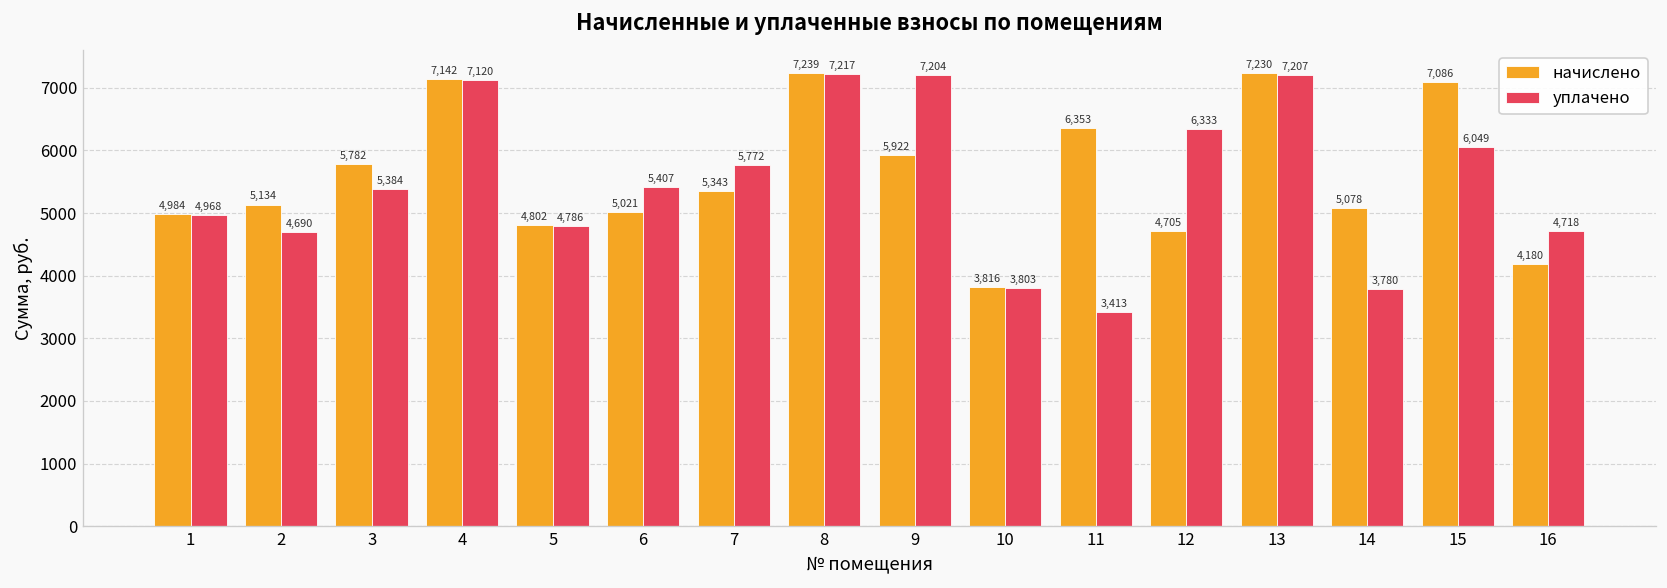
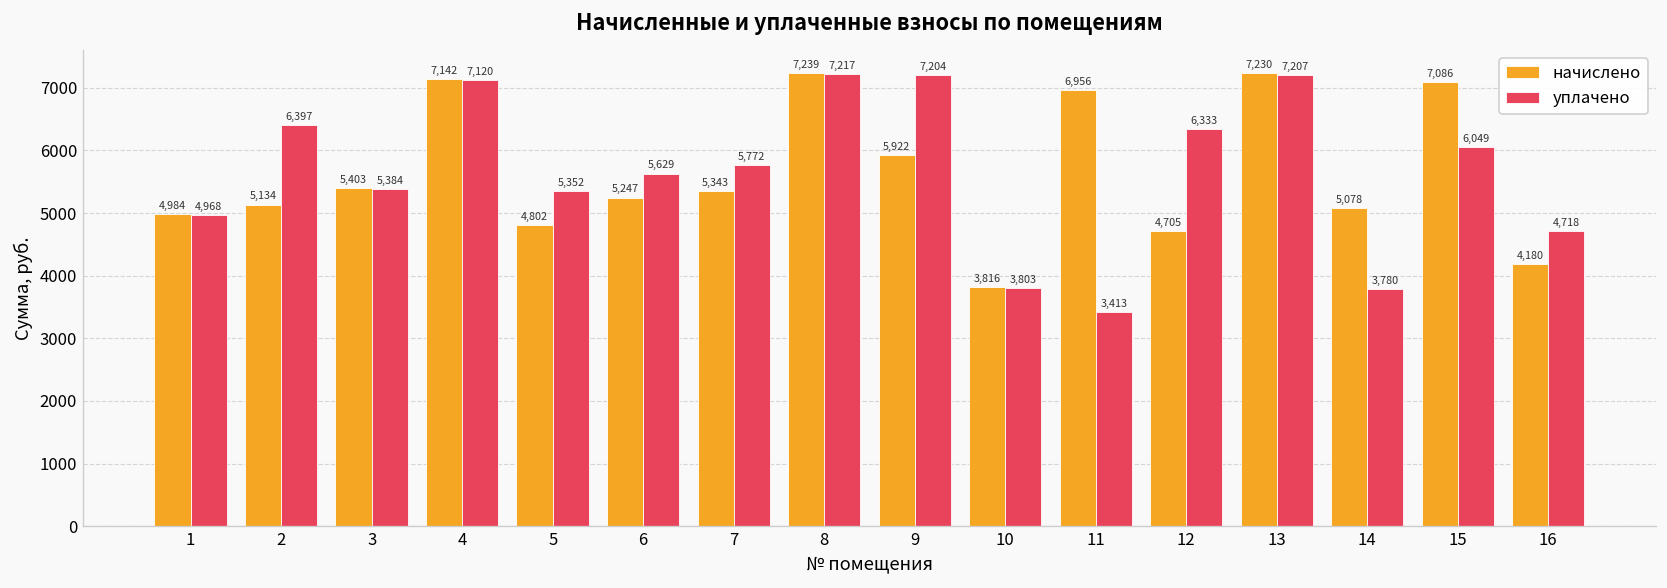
  {
    "начислено": {
      "1": "4,984",
      "2": "5,134",
-     "3": "5,782",
+     "3": "5,403",
      "4": "7,142",
      "5": "4,802",
-     "6": "5,021",
+     "6": "5,247",
      "7": "5,343",
      "8": "7,239",
      "9": "5,922",
      "10": "3,816",
-     "11": "6,353",
+     "11": "6,956",
      "12": "4,705",
      "13": "7,230",
      "14": "5,078",
      "15": "7,086",
      "16": "4,180"
    },
    "уплачено": {
      "1": "4,968",
-     "2": "4,690",
+     "2": "6,397",
      "3": "5,384",
      "4": "7,120",
-     "5": "4,786",
-     "6": "5,407",
+     "5": "5,352",
+     "6": "5,629",
      "7": "5,772",
      "8": "7,217",
      "9": "7,204",
      "10": "3,803",
      "11": "3,413",
      "12": "6,333",
      "13": "7,207",
      "14": "3,780",
      "15": "6,049",
      "16": "4,718"
    }
  }
